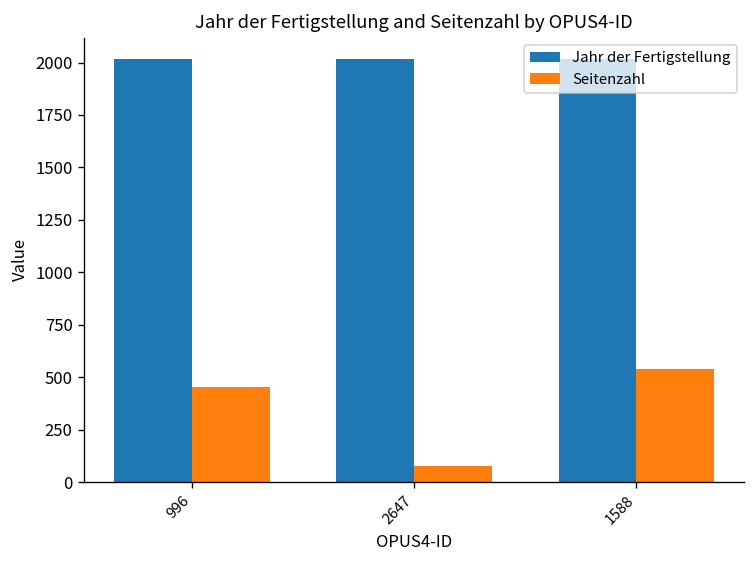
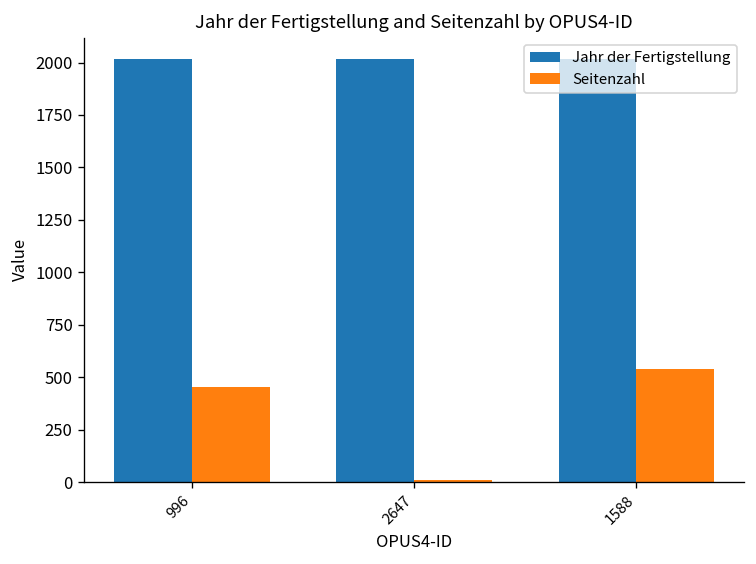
  {
    "Jahr der Fertigstellung": {
      "996": 2020,
      "2647": 2020
    },
    "Seitenzahl": {
      "996": 450,
-     "2647": 80,
+     "2647": 10,
      "1588": 540
    }
  }
